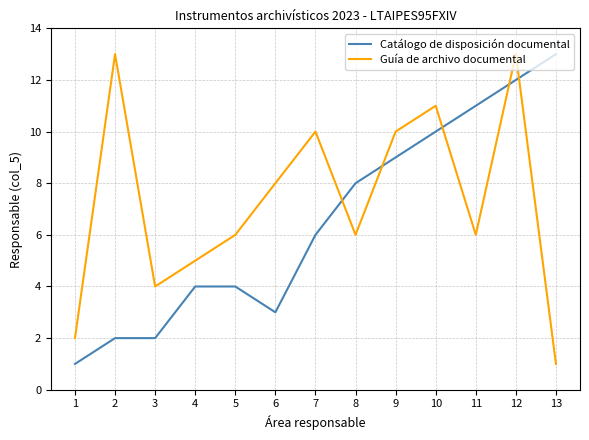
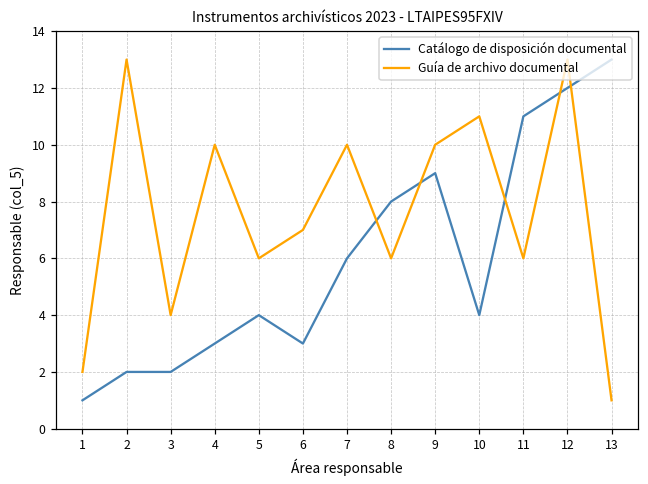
  {
    "Catálogo de disposición documental": {
      "1": 1,
      "2": 2,
      "3": 2,
-     "4": 4,
+     "4": 3,
      "5": 4,
      "6": 3,
      "7": 6,
      "8": 8,
      "9": 9,
-     "10": 10,
+     "10": 4,
      "11": 11,
      "12": 12
    },
    "Guía de archivo documental": {
      "1": 2,
      "2": 13,
      "3": 4,
-     "4": 5,
+     "4": 10,
      "5": 6,
-     "6": 8,
+     "6": 7,
      "7": 10,
      "8": 6,
      "9": 10,
      "10": 11,
      "11": 6,
      "13": 1
    }
  }
